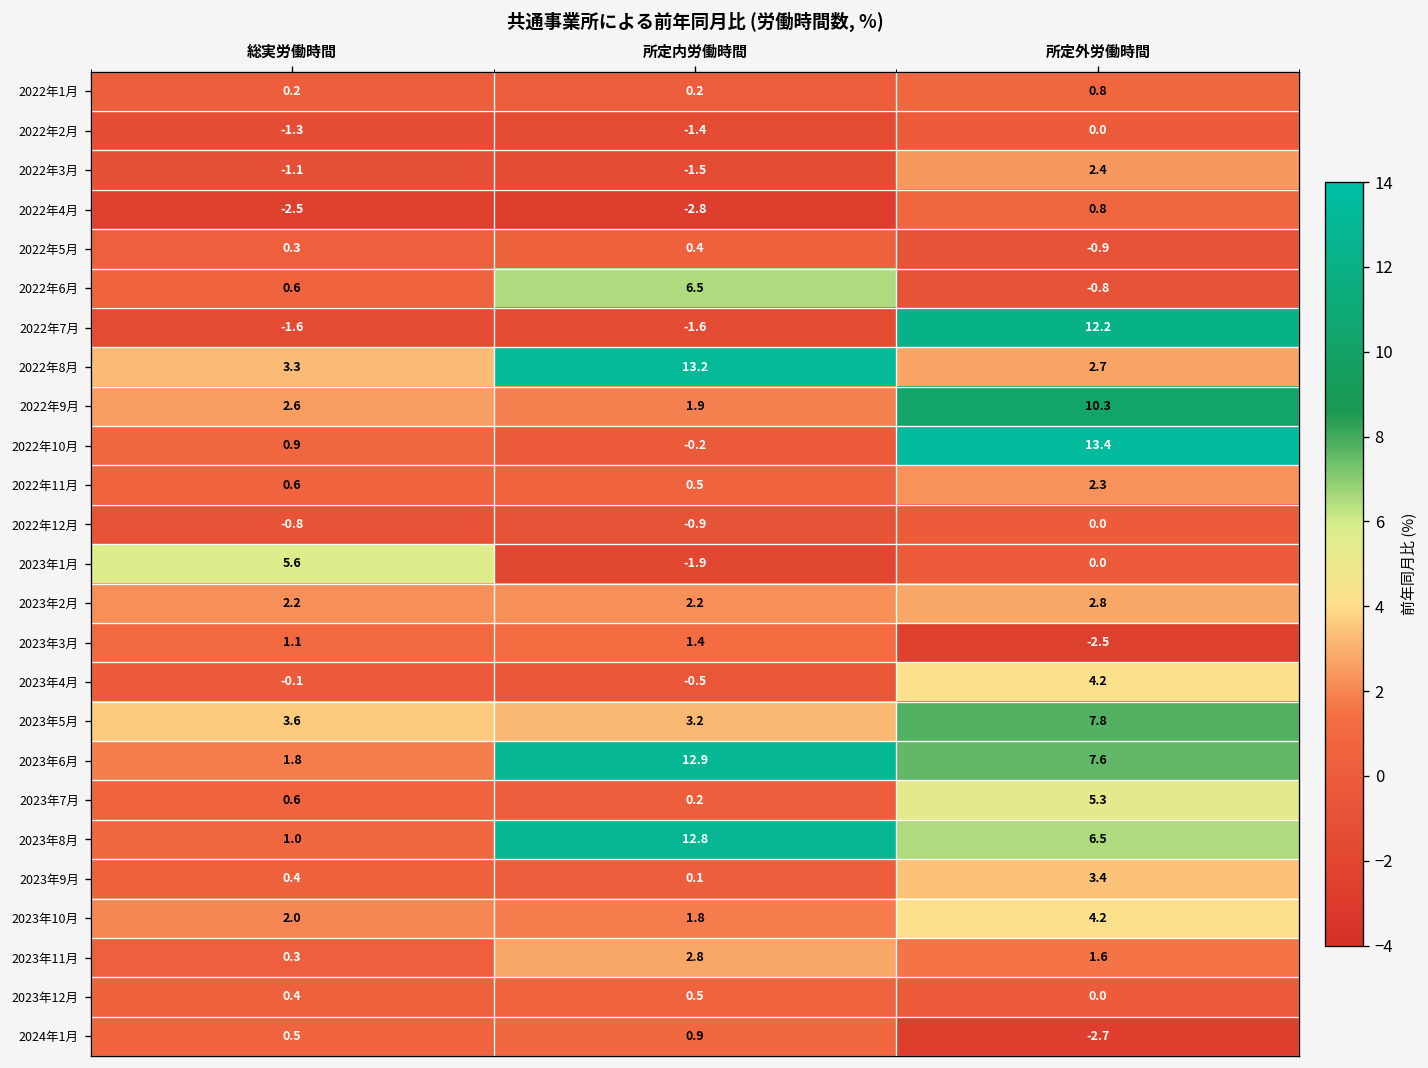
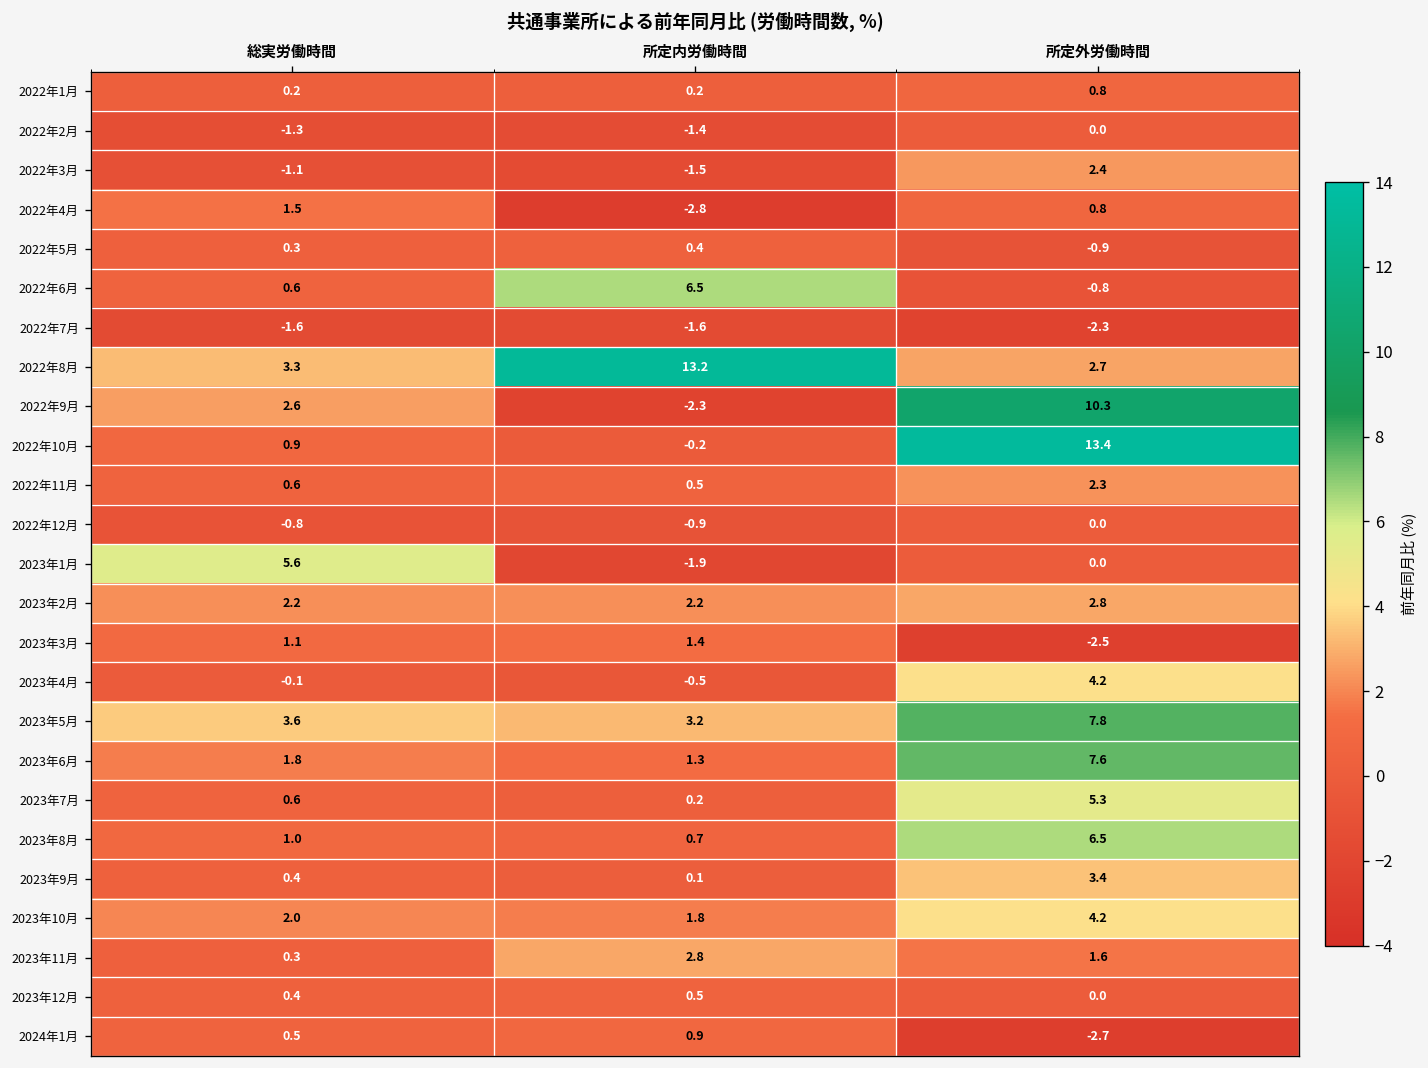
  {
    "2022年1月": {
      "総実労働時間": 0.2,
      "所定内労働時間": 0.2,
      "所定外労働時間": 0.8
    },
    "2022年2月": {
      "総実労働時間": -1.3,
      "所定内労働時間": -1.4,
      "所定外労働時間": 0.0
    },
    "2022年3月": {
      "総実労働時間": -1.1,
      "所定内労働時間": -1.5,
      "所定外労働時間": 2.4
    },
    "2022年4月": {
-     "総実労働時間": -2.5,
+     "総実労働時間": 1.5,
      "所定内労働時間": -2.8,
      "所定外労働時間": 0.8
    },
    "2022年5月": {
      "総実労働時間": 0.3,
      "所定内労働時間": 0.4,
      "所定外労働時間": -0.9
    },
    "2022年6月": {
      "総実労働時間": 0.6,
      "所定内労働時間": 6.5,
      "所定外労働時間": -0.8
    },
    "2022年7月": {
      "総実労働時間": -1.6,
      "所定内労働時間": -1.6,
-     "所定外労働時間": 12.2
+     "所定外労働時間": -2.3
    },
    "2022年8月": {
      "総実労働時間": 3.3,
      "所定内労働時間": 13.2,
      "所定外労働時間": 2.7
    },
    "2022年9月": {
      "総実労働時間": 2.6,
-     "所定内労働時間": 1.9,
+     "所定内労働時間": -2.3,
      "所定外労働時間": 10.3
    },
    "2022年10月": {
      "総実労働時間": 0.9,
      "所定内労働時間": -0.2,
      "所定外労働時間": 13.4
    },
    "2022年11月": {
      "総実労働時間": 0.6,
      "所定内労働時間": 0.5,
      "所定外労働時間": 2.3
    },
    "2022年12月": {
      "総実労働時間": -0.8,
      "所定内労働時間": -0.9,
      "所定外労働時間": 0.0
    },
    "2023年1月": {
      "総実労働時間": 5.6,
      "所定内労働時間": -1.9,
      "所定外労働時間": 0.0
    },
    "2023年2月": {
      "総実労働時間": 2.2,
      "所定内労働時間": 2.2,
      "所定外労働時間": 2.8
    },
    "2023年3月": {
      "総実労働時間": 1.1,
      "所定内労働時間": 1.4,
      "所定外労働時間": -2.5
    },
    "2023年4月": {
      "総実労働時間": -0.1,
      "所定内労働時間": -0.5,
      "所定外労働時間": 4.2
    },
    "2023年5月": {
      "総実労働時間": 3.6,
      "所定内労働時間": 3.2,
      "所定外労働時間": 7.8
    },
    "2023年6月": {
      "総実労働時間": 1.8,
-     "所定内労働時間": 12.9,
+     "所定内労働時間": 1.3,
      "所定外労働時間": 7.6
    },
    "2023年7月": {
      "総実労働時間": 0.6,
      "所定内労働時間": 0.2,
      "所定外労働時間": 5.3
    },
    "2023年8月": {
      "総実労働時間": 1.0,
-     "所定内労働時間": 12.8,
+     "所定内労働時間": 0.7,
      "所定外労働時間": 6.5
    },
    "2023年9月": {
      "総実労働時間": 0.4,
      "所定内労働時間": 0.1,
      "所定外労働時間": 3.4
    },
    "2023年10月": {
      "総実労働時間": 2.0,
      "所定内労働時間": 1.8,
      "所定外労働時間": 4.2
    },
    "2023年11月": {
      "総実労働時間": 0.3,
      "所定内労働時間": 2.8,
      "所定外労働時間": 1.6
    },
    "2023年12月": {
      "総実労働時間": 0.4,
      "所定内労働時間": 0.5,
      "所定外労働時間": 0.0
    },
    "2024年1月": {
      "総実労働時間": 0.5,
      "所定内労働時間": 0.9,
      "所定外労働時間": -2.7
    }
  }
